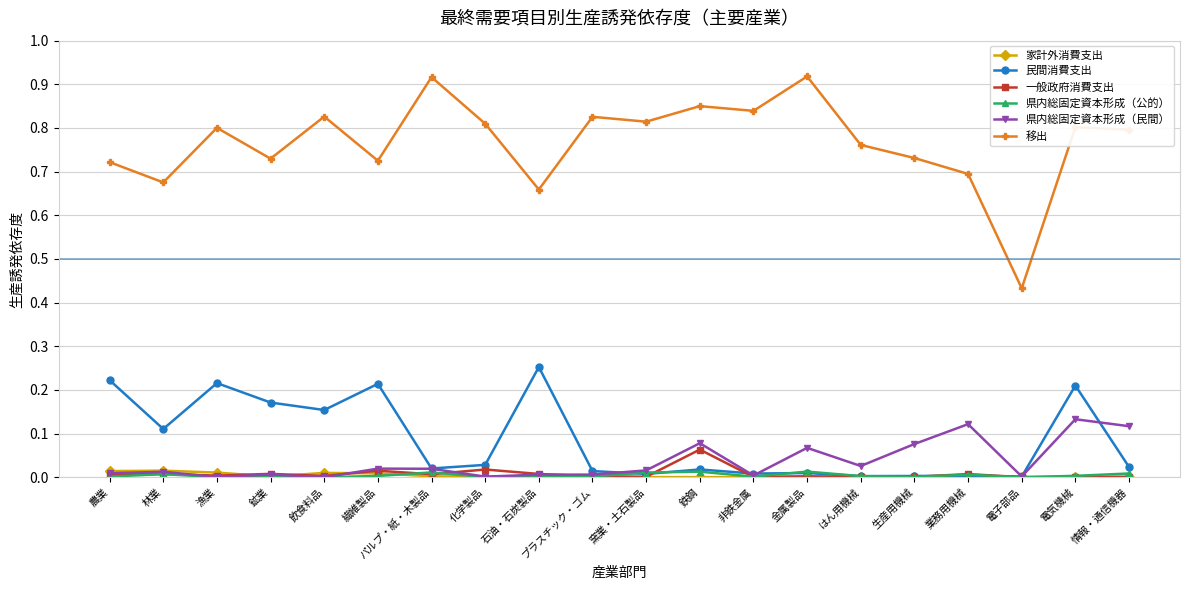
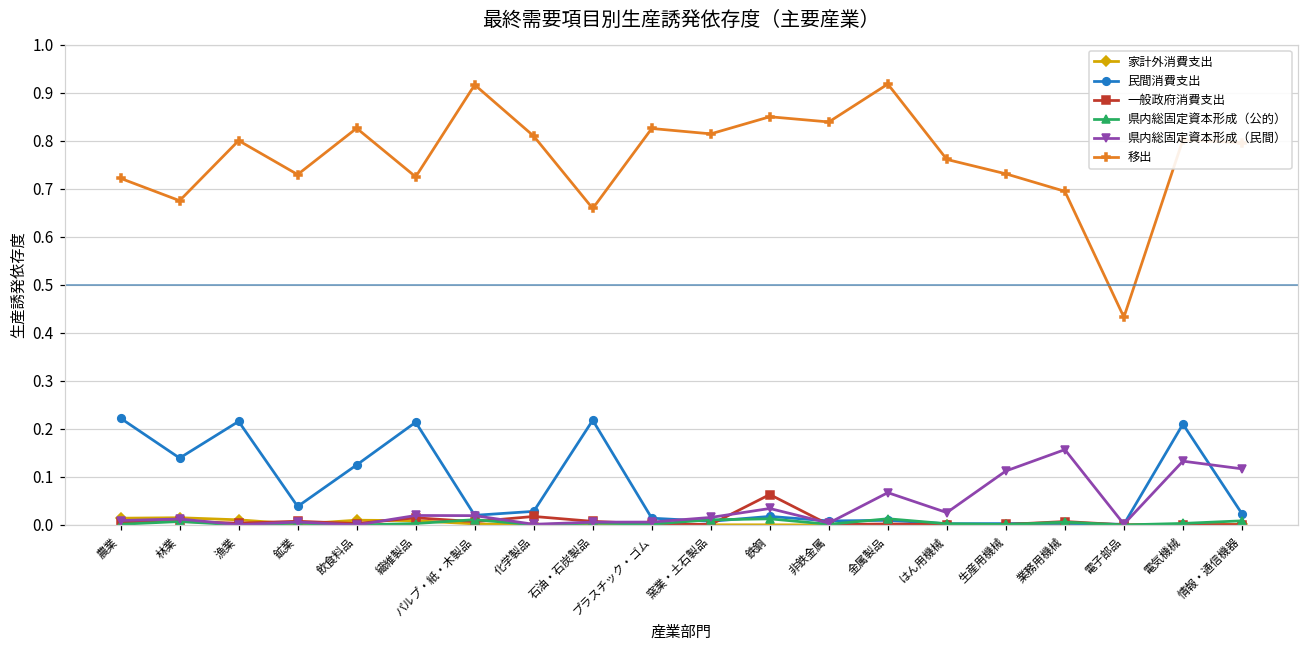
  {
    "民間消費支出": {
      "農業": 0.22,
-     "林業": 0.11,
+     "林業": 0.14,
      "漁業": 0.22,
-     "鉱業": 0.17,
-     "飲食料品": 0.15,
+     "鉱業": 0.04,
+     "飲食料品": 0.13,
      "繊維製品": 0.21,
      "化学製品": 0.03,
-     "石油・石炭製品": 0.25,
+     "石油・石炭製品": 0.22,
      "プラスチック・ゴム": 0.01,
      "電気機械": 0.21,
      "情報・通信機器": 0.02
    },
    "一般政府消費支出": {
      "化学製品": 0.02,
      "鉄鋼": 0.06
    },
    "県内総固定資本形成（公的）": {
      "情報・通信機器": 0.01
    },
    "県内総固定資本形成（民間）": {
-     "鉄鋼": 0.08,
+     "鉄鋼": 0.03,
      "金属製品": 0.07,
      "はん用機械": 0.03,
-     "生産用機械": 0.08,
-     "業務用機械": 0.12,
+     "生産用機械": 0.11,
+     "業務用機械": 0.16,
      "電気機械": 0.13,
      "情報・通信機器": 0.12
    }
  }
